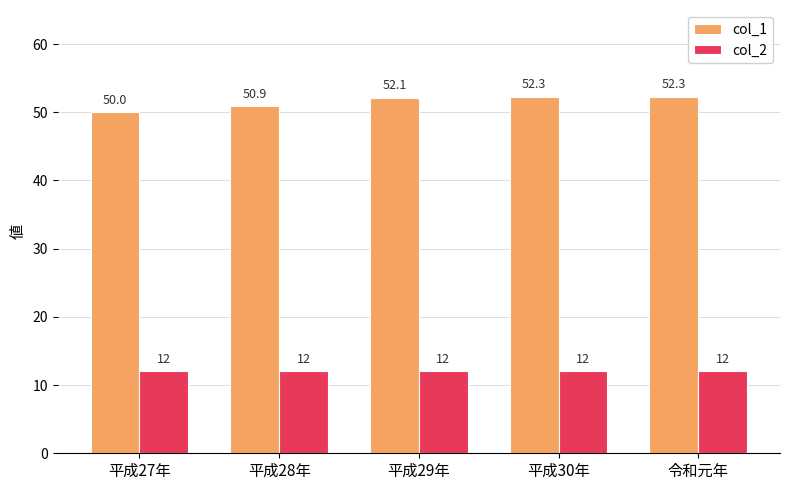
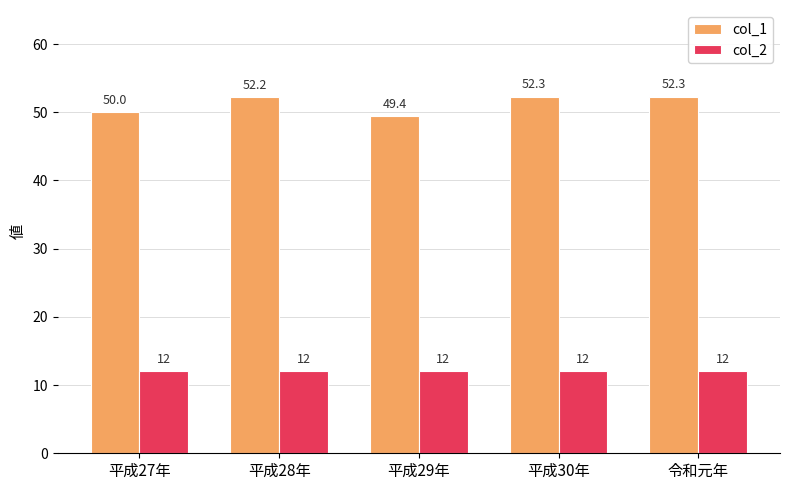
  {
    "col_1": {
      "平成27年": 50.0,
-     "平成28年": 50.9,
-     "平成29年": 52.1,
+     "平成28年": 52.2,
+     "平成29年": 49.4,
      "平成30年": 52.3,
      "令和元年": 52.3
    },
    "col_2": {
      "平成27年": 12,
      "平成28年": 12,
      "平成29年": 12,
      "平成30年": 12,
      "令和元年": 12
    }
  }
